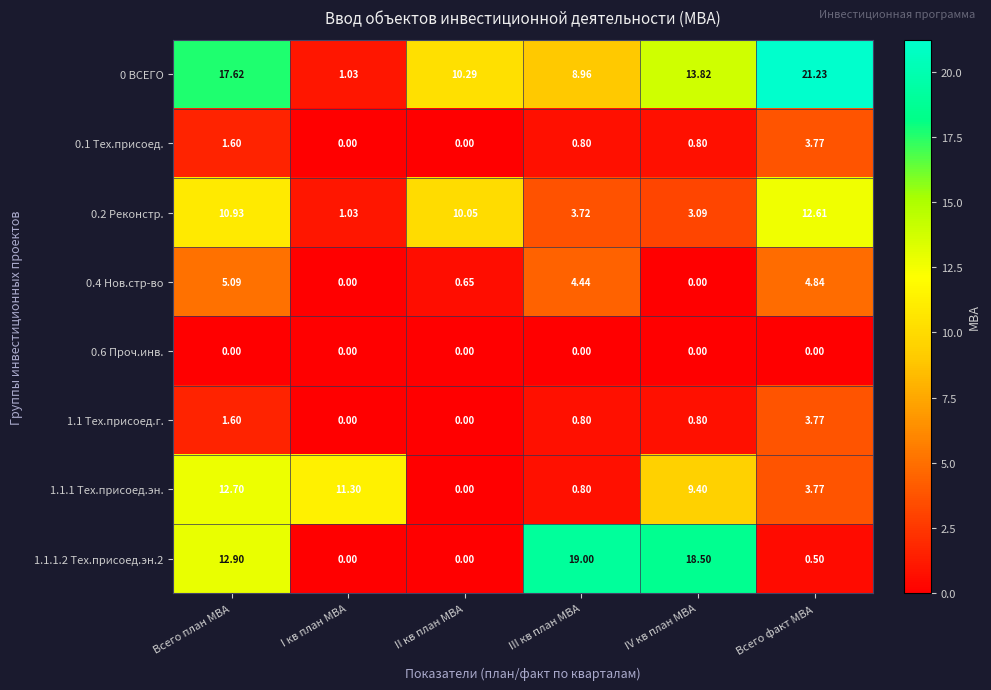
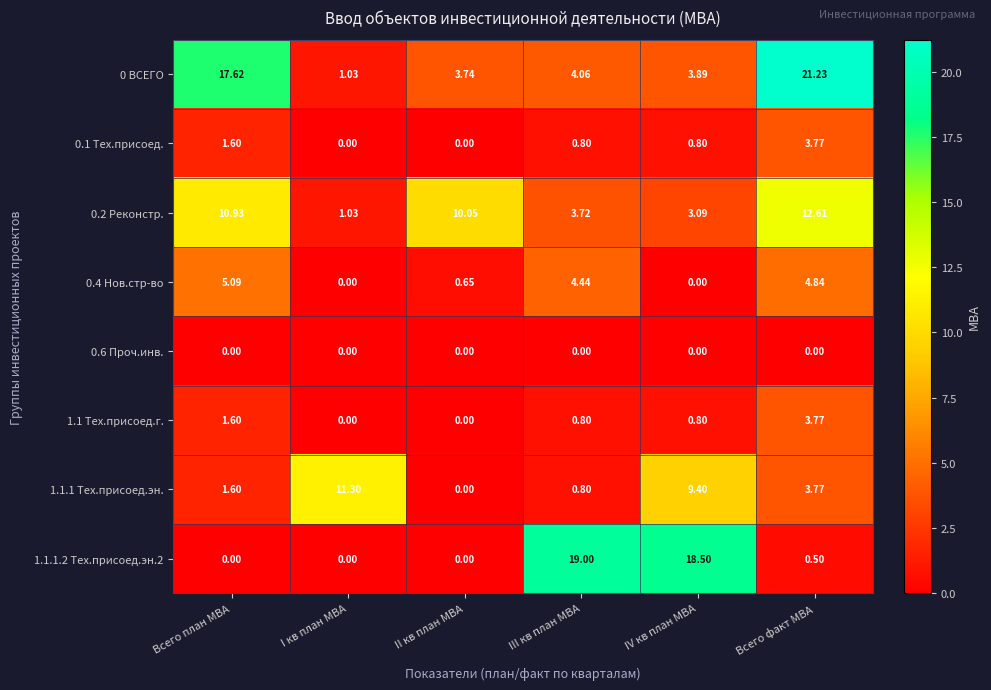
  {
    "0 ВСЕГО": {
      "Всего план МВА": 17.62,
      "I кв план МВА": 1.03,
-     "II кв план МВА": 10.29,
-     "III кв план МВА": 8.96,
-     "IV кв план МВА": 13.82,
+     "II кв план МВА": 3.74,
+     "III кв план МВА": 4.06,
+     "IV кв план МВА": 3.89,
      "Всего факт МВА": 21.23
    },
    "0.1 Тех.присоед.": {
      "Всего план МВА": 1.60,
      "I кв план МВА": 0.00,
      "II кв план МВА": 0.00,
      "III кв план МВА": 0.80,
      "IV кв план МВА": 0.80,
      "Всего факт МВА": 3.77
    },
    "0.2 Реконстр.": {
      "Всего план МВА": 10.93,
      "I кв план МВА": 1.03,
      "II кв план МВА": 10.05,
      "III кв план МВА": 3.72,
      "IV кв план МВА": 3.09,
      "Всего факт МВА": 12.61
    },
    "0.4 Нов.стр-во": {
      "Всего план МВА": 5.09,
      "I кв план МВА": 0.00,
      "II кв план МВА": 0.65,
      "III кв план МВА": 4.44,
      "IV кв план МВА": 0.00,
      "Всего факт МВА": 4.84
    },
    "0.6 Проч.инв.": {
      "Всего план МВА": 0.00,
      "I кв план МВА": 0.00,
      "II кв план МВА": 0.00,
      "III кв план МВА": 0.00,
      "IV кв план МВА": 0.00,
      "Всего факт МВА": 0.00
    },
    "1.1 Тех.присоед.г.": {
      "Всего план МВА": 1.60,
      "I кв план МВА": 0.00,
      "II кв план МВА": 0.00,
      "III кв план МВА": 0.80,
      "IV кв план МВА": 0.80,
      "Всего факт МВА": 3.77
    },
    "1.1.1 Тех.присоед.эн.": {
-     "Всего план МВА": 12.70,
+     "Всего план МВА": 1.60,
      "I кв план МВА": 11.30,
      "II кв план МВА": 0.00,
      "III кв план МВА": 0.80,
      "IV кв план МВА": 9.40,
      "Всего факт МВА": 3.77
    },
    "1.1.1.2 Тех.присоед.эн.2": {
-     "Всего план МВА": 12.90,
+     "Всего план МВА": 0.00,
      "I кв план МВА": 0.00,
      "II кв план МВА": 0.00,
      "III кв план МВА": 19.00,
      "IV кв план МВА": 18.50,
      "Всего факт МВА": 0.50
    }
  }
